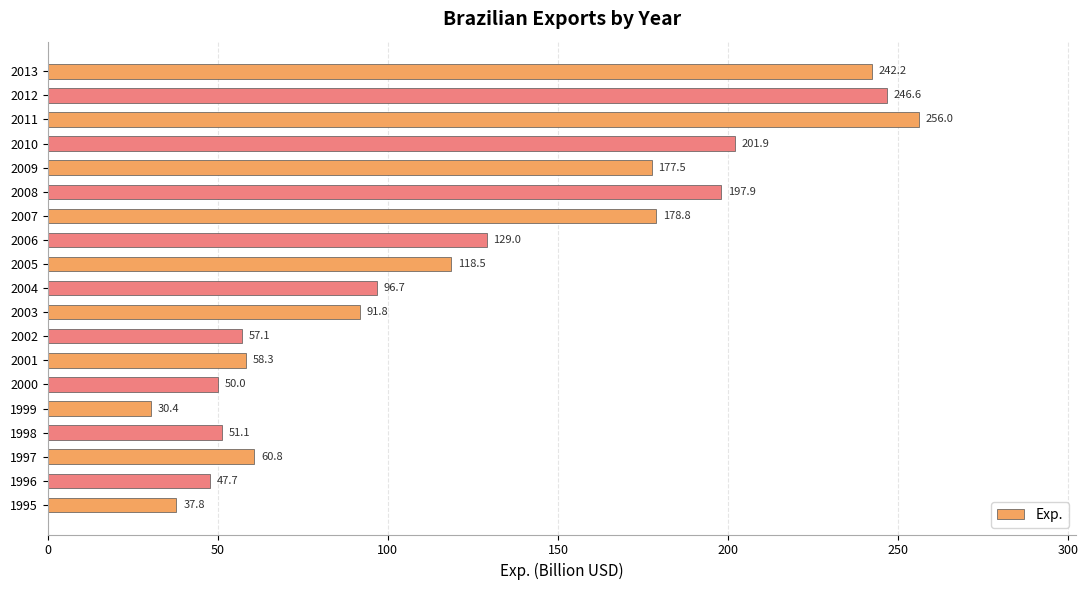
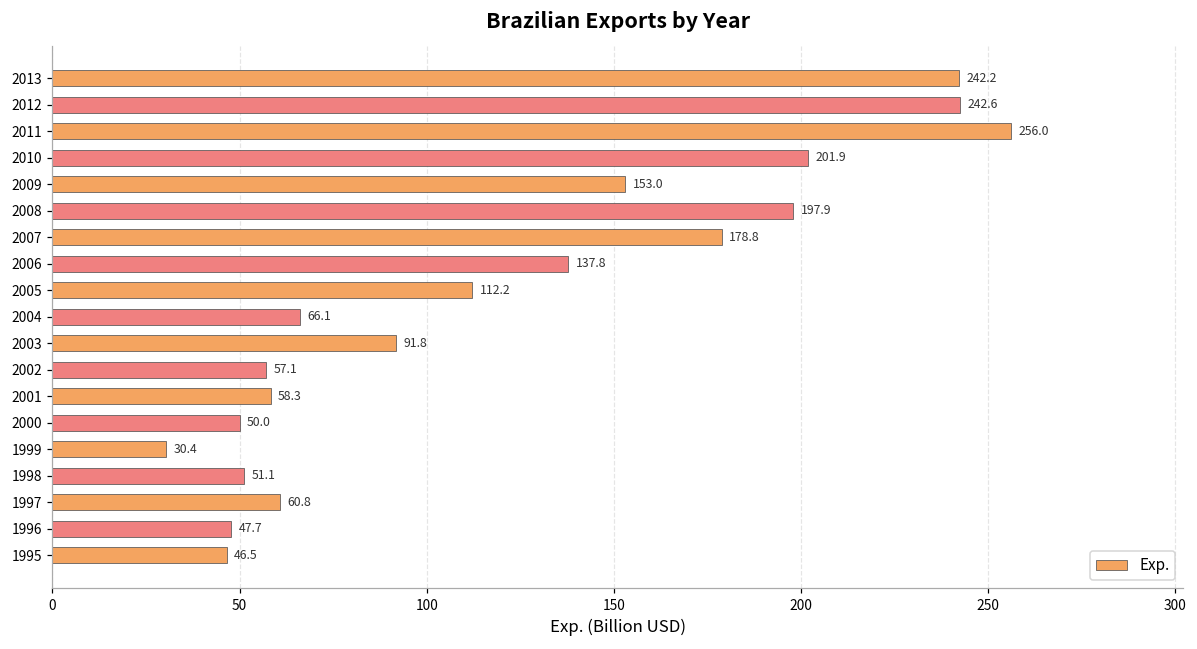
  {
    "2013": 242.2,
-   "2012": 246.6,
+   "2012": 242.6,
    "2011": 256.0,
    "2010": 201.9,
-   "2009": 177.5,
+   "2009": 153.0,
    "2008": 197.9,
    "2007": 178.8,
-   "2006": 129.0,
-   "2005": 118.5,
-   "2004": 96.7,
+   "2006": 137.8,
+   "2005": 112.2,
+   "2004": 66.1,
    "2003": 91.8,
    "2002": 57.1,
    "2001": 58.3,
    "2000": 50.0,
    "1999": 30.4,
    "1998": 51.1,
    "1997": 60.8,
    "1996": 47.7,
-   "1995": 37.8
+   "1995": 46.5
  }
